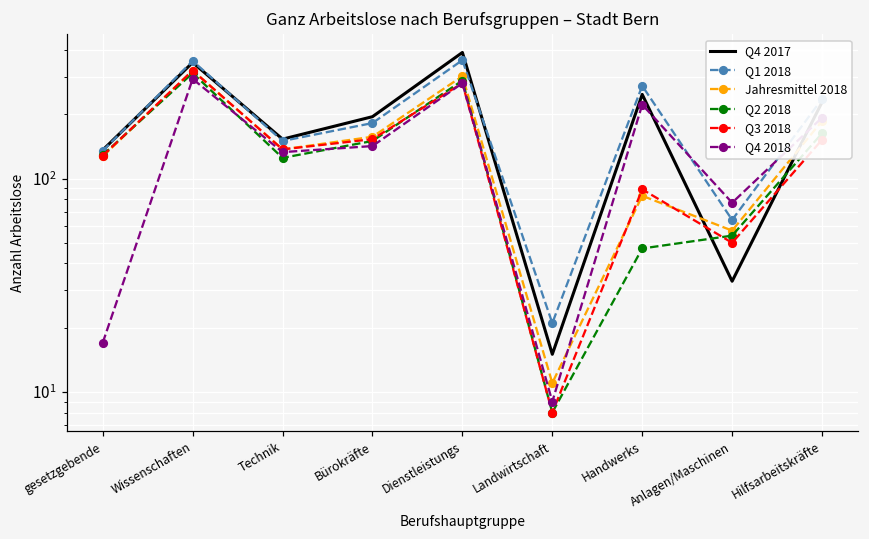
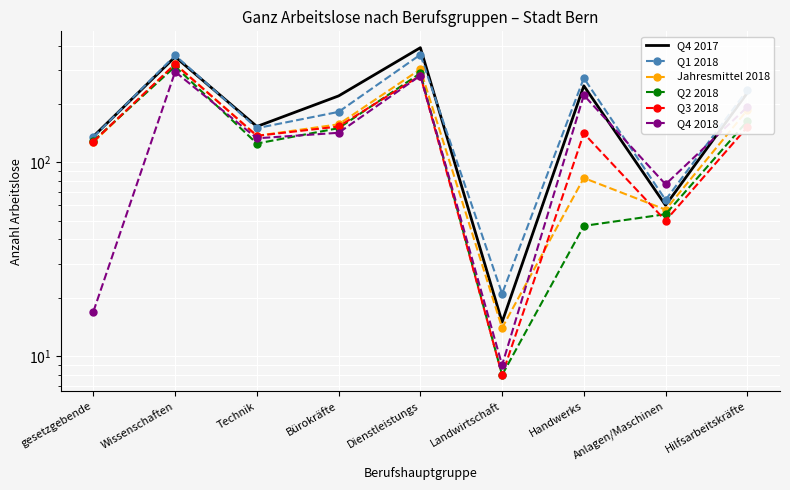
  {
    "Q4 2017": {
-     "Bürokräfte": 200,
+     "Bürokräfte": 220,
      "Dienstleistungs": 390,
      "Landwirtschaft": 15,
      "Handwerks": 250,
-     "Anlagen/Maschinen": 33
+     "Anlagen/Maschinen": 60
    },
    "Q1 2018": {
      "Bürokräfte": 180,
      "Dienstleistungs": 360,
      "Landwirtschaft": 21,
      "Handwerks": 270,
      "Anlagen/Maschinen": 64
    },
    "Jahresmittel 2018": {
      "Dienstleistungs": 300,
-     "Landwirtschaft": 11,
+     "Landwirtschaft": 14,
      "Handwerks": 83,
      "Anlagen/Maschinen": 57
    },
    "Q2 2018": {
      "Technik": 130,
      "Handwerks": 47,
      "Anlagen/Maschinen": 54
    },
    "Q3 2018": {
-     "Handwerks": 90,
+     "Handwerks": 140,
      "Anlagen/Maschinen": 50
    },
    "Q4 2018": {
      "gesetzgebende": 17,
      "Wissenschaften": 290,
      "Bürokräfte": 140,
      "Landwirtschaft": 9,
      "Handwerks": 220,
      "Anlagen/Maschinen": 77
    }
  }
